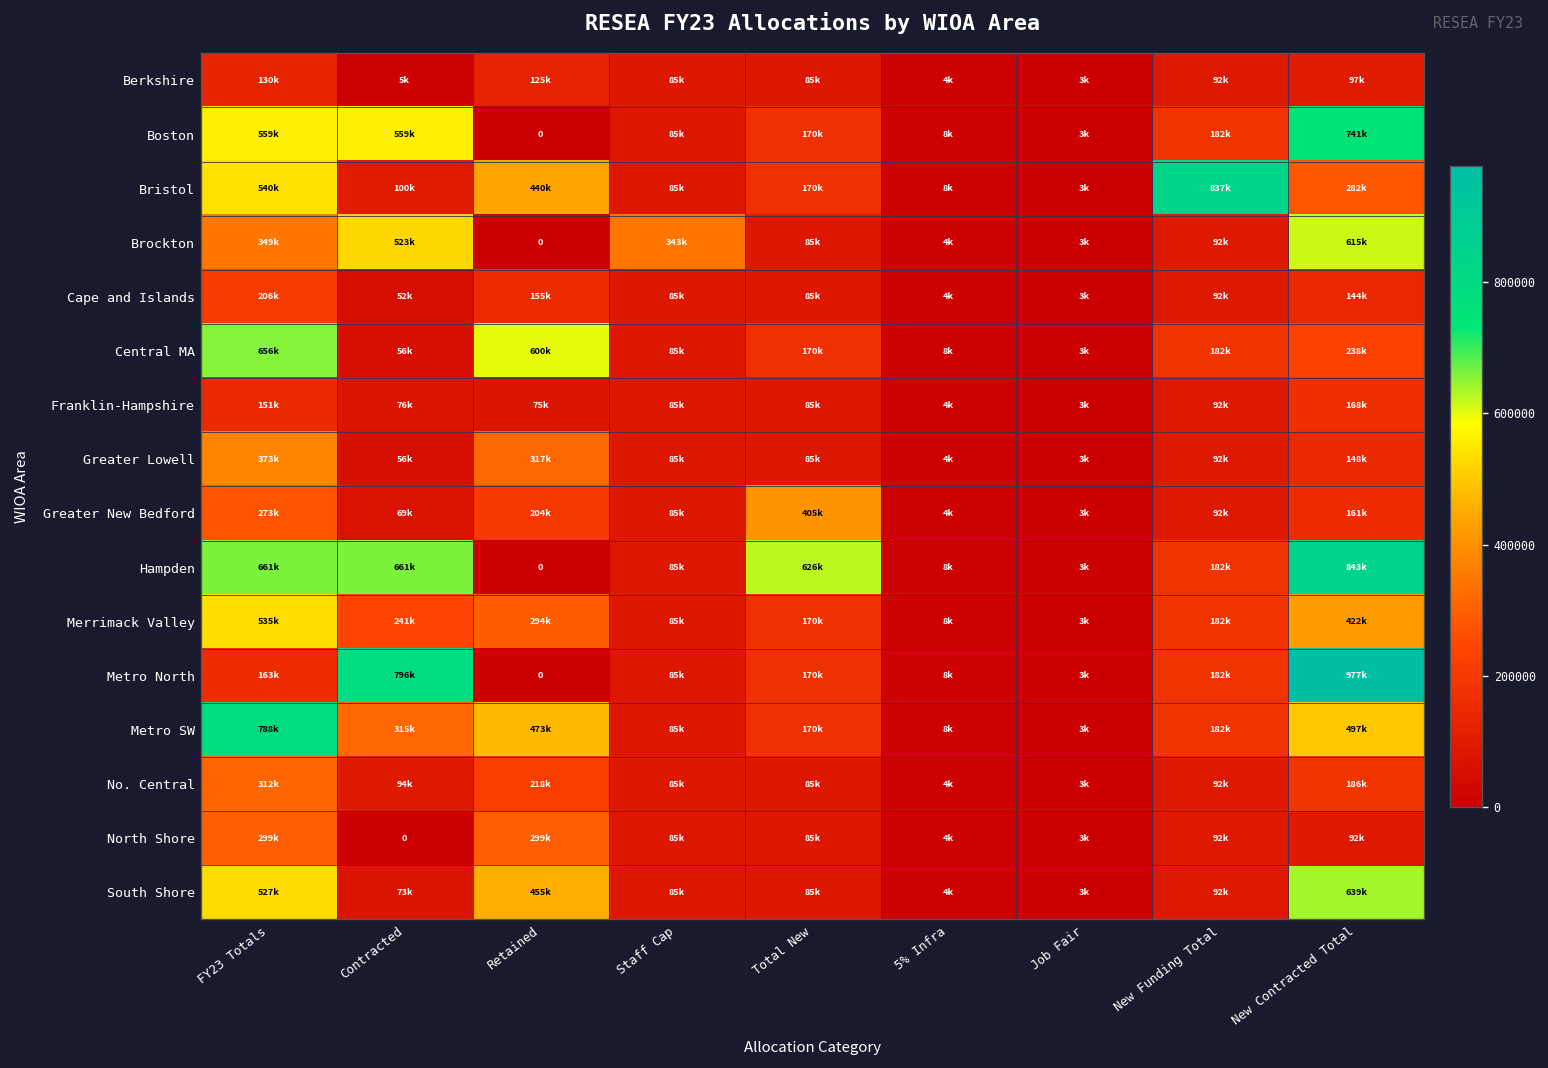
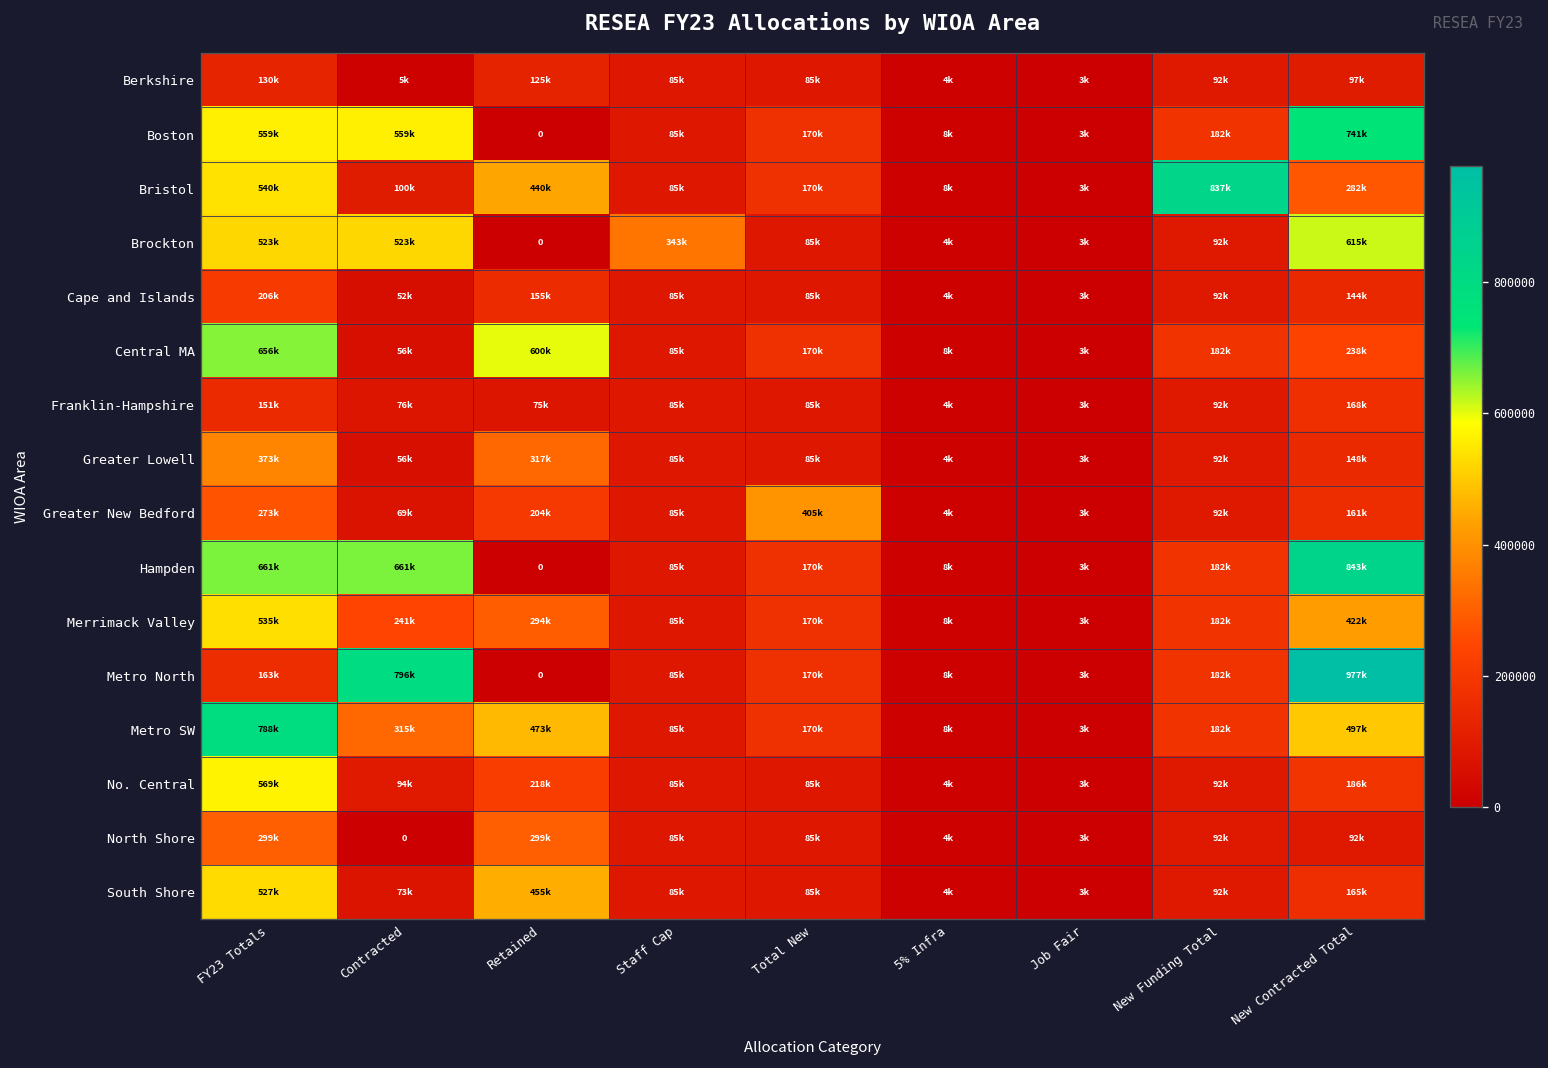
  {
    "Berkshire": {
      "FY23 Totals": "130k",
      "Contracted": "5k",
      "Retained": "125k",
      "Staff Cap": "85k",
      "Total New": "85k",
      "5% Infra": "4k",
      "Job Fair": "3k",
      "New Funding Total": "92k",
      "New Contracted Total": "97k"
    },
    "Boston": {
      "FY23 Totals": "559k",
      "Contracted": "559k",
      "Retained": "0",
      "Staff Cap": "85k",
      "Total New": "170k",
      "5% Infra": "8k",
      "Job Fair": "3k",
      "New Funding Total": "182k",
      "New Contracted Total": "741k"
    },
    "Bristol": {
      "FY23 Totals": "540k",
      "Contracted": "100k",
      "Retained": "440k",
      "Staff Cap": "85k",
      "Total New": "170k",
      "5% Infra": "8k",
      "Job Fair": "3k",
      "New Funding Total": "837k",
      "New Contracted Total": "282k"
    },
    "Brockton": {
-     "FY23 Totals": "349k",
+     "FY23 Totals": "523k",
      "Contracted": "523k",
      "Retained": "0",
      "Staff Cap": "343k",
      "Total New": "85k",
      "5% Infra": "4k",
      "Job Fair": "3k",
      "New Funding Total": "92k",
      "New Contracted Total": "615k"
    },
    "Cape and Islands": {
      "FY23 Totals": "206k",
      "Contracted": "52k",
      "Retained": "155k",
      "Staff Cap": "85k",
      "Total New": "85k",
      "5% Infra": "4k",
      "Job Fair": "3k",
      "New Funding Total": "92k",
      "New Contracted Total": "144k"
    },
    "Central MA": {
      "FY23 Totals": "656k",
      "Contracted": "56k",
      "Retained": "600k",
      "Staff Cap": "85k",
      "Total New": "170k",
      "5% Infra": "8k",
      "Job Fair": "3k",
      "New Funding Total": "182k",
      "New Contracted Total": "238k"
    },
    "Franklin-Hampshire": {
      "FY23 Totals": "151k",
      "Contracted": "76k",
      "Retained": "75k",
      "Staff Cap": "85k",
      "Total New": "85k",
      "5% Infra": "4k",
      "Job Fair": "3k",
      "New Funding Total": "92k",
      "New Contracted Total": "168k"
    },
    "Greater Lowell": {
      "FY23 Totals": "373k",
      "Contracted": "56k",
      "Retained": "317k",
      "Staff Cap": "85k",
      "Total New": "85k",
      "5% Infra": "4k",
      "Job Fair": "3k",
      "New Funding Total": "92k",
      "New Contracted Total": "148k"
    },
    "Greater New Bedford": {
      "FY23 Totals": "273k",
      "Contracted": "69k",
      "Retained": "204k",
      "Staff Cap": "85k",
      "Total New": "405k",
      "5% Infra": "4k",
      "Job Fair": "3k",
      "New Funding Total": "92k",
      "New Contracted Total": "161k"
    },
    "Hampden": {
      "FY23 Totals": "661k",
      "Contracted": "661k",
      "Retained": "0",
      "Staff Cap": "85k",
-     "Total New": "626k",
+     "Total New": "170k",
      "5% Infra": "8k",
      "Job Fair": "3k",
      "New Funding Total": "182k",
      "New Contracted Total": "843k"
    },
    "Merrimack Valley": {
      "FY23 Totals": "535k",
      "Contracted": "241k",
      "Retained": "294k",
      "Staff Cap": "85k",
      "Total New": "170k",
      "5% Infra": "8k",
      "Job Fair": "3k",
      "New Funding Total": "182k",
      "New Contracted Total": "422k"
    },
    "Metro North": {
      "FY23 Totals": "163k",
      "Contracted": "796k",
      "Retained": "0",
      "Staff Cap": "85k",
      "Total New": "170k",
      "5% Infra": "8k",
      "Job Fair": "3k",
      "New Funding Total": "182k",
      "New Contracted Total": "977k"
    },
    "Metro SW": {
      "FY23 Totals": "788k",
      "Contracted": "315k",
      "Retained": "473k",
      "Staff Cap": "85k",
      "Total New": "170k",
      "5% Infra": "8k",
      "Job Fair": "3k",
      "New Funding Total": "182k",
      "New Contracted Total": "497k"
    },
    "No. Central": {
-     "FY23 Totals": "312k",
+     "FY23 Totals": "569k",
      "Contracted": "94k",
      "Retained": "218k",
      "Staff Cap": "85k",
      "Total New": "85k",
      "5% Infra": "4k",
      "Job Fair": "3k",
      "New Funding Total": "92k",
      "New Contracted Total": "186k"
    },
    "North Shore": {
      "FY23 Totals": "299k",
      "Contracted": "0",
      "Retained": "299k",
      "Staff Cap": "85k",
      "Total New": "85k",
      "5% Infra": "4k",
      "Job Fair": "3k",
      "New Funding Total": "92k",
      "New Contracted Total": "92k"
    },
    "South Shore": {
      "FY23 Totals": "527k",
      "Contracted": "73k",
      "Retained": "455k",
      "Staff Cap": "85k",
      "Total New": "85k",
      "5% Infra": "4k",
      "Job Fair": "3k",
      "New Funding Total": "92k",
-     "New Contracted Total": "639k"
+     "New Contracted Total": "165k"
    }
  }
